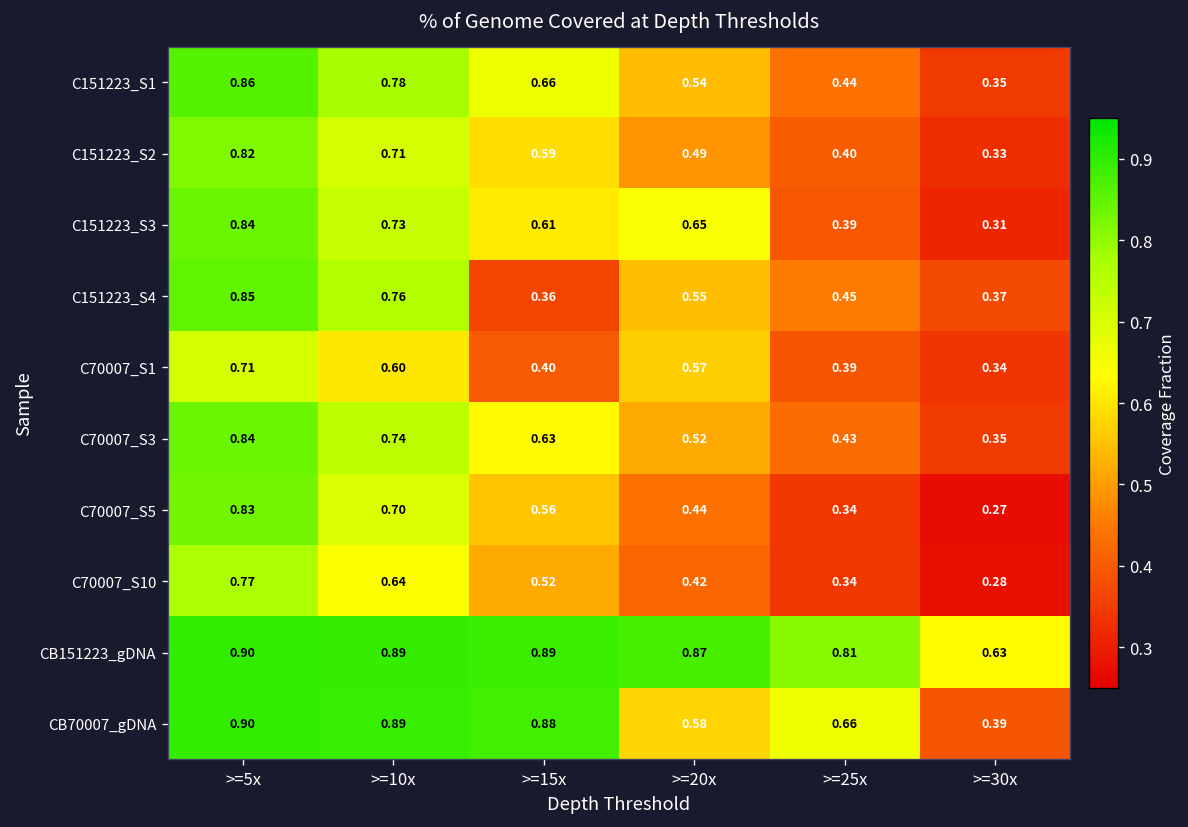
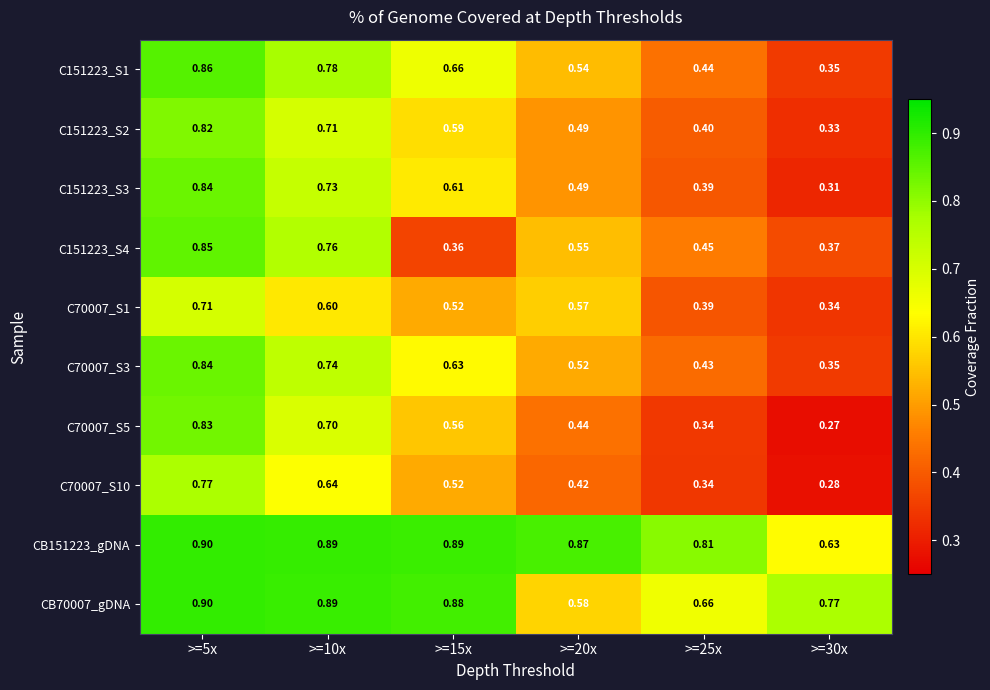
  {
    "C151223_S1": {
      ">=5x": 0.86,
      ">=10x": 0.78,
      ">=15x": 0.66,
      ">=20x": 0.54,
      ">=25x": 0.44,
      ">=30x": 0.35
    },
    "C151223_S2": {
      ">=5x": 0.82,
      ">=10x": 0.71,
      ">=15x": 0.59,
      ">=20x": 0.49,
      ">=25x": 0.40,
      ">=30x": 0.33
    },
    "C151223_S3": {
      ">=5x": 0.84,
      ">=10x": 0.73,
      ">=15x": 0.61,
-     ">=20x": 0.65,
+     ">=20x": 0.49,
      ">=25x": 0.39,
      ">=30x": 0.31
    },
    "C151223_S4": {
      ">=5x": 0.85,
      ">=10x": 0.76,
      ">=15x": 0.36,
      ">=20x": 0.55,
      ">=25x": 0.45,
      ">=30x": 0.37
    },
    "C70007_S1": {
      ">=5x": 0.71,
      ">=10x": 0.60,
-     ">=15x": 0.40,
+     ">=15x": 0.52,
      ">=20x": 0.57,
      ">=25x": 0.39,
      ">=30x": 0.34
    },
    "C70007_S3": {
      ">=5x": 0.84,
      ">=10x": 0.74,
      ">=15x": 0.63,
      ">=20x": 0.52,
      ">=25x": 0.43,
      ">=30x": 0.35
    },
    "C70007_S5": {
      ">=5x": 0.83,
      ">=10x": 0.70,
      ">=15x": 0.56,
      ">=20x": 0.44,
      ">=25x": 0.34,
      ">=30x": 0.27
    },
    "C70007_S10": {
      ">=5x": 0.77,
      ">=10x": 0.64,
      ">=15x": 0.52,
      ">=20x": 0.42,
      ">=25x": 0.34,
      ">=30x": 0.28
    },
    "CB151223_gDNA": {
      ">=5x": 0.90,
      ">=10x": 0.89,
      ">=15x": 0.89,
      ">=20x": 0.87,
      ">=25x": 0.81,
      ">=30x": 0.63
    },
    "CB70007_gDNA": {
      ">=5x": 0.90,
      ">=10x": 0.89,
      ">=15x": 0.88,
      ">=20x": 0.58,
      ">=25x": 0.66,
-     ">=30x": 0.39
+     ">=30x": 0.77
    }
  }
